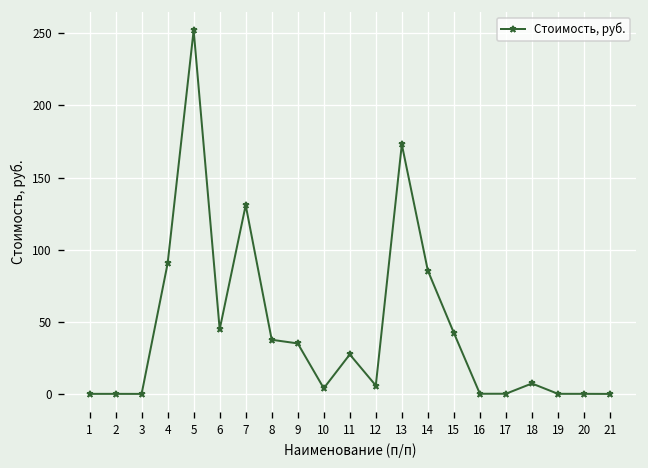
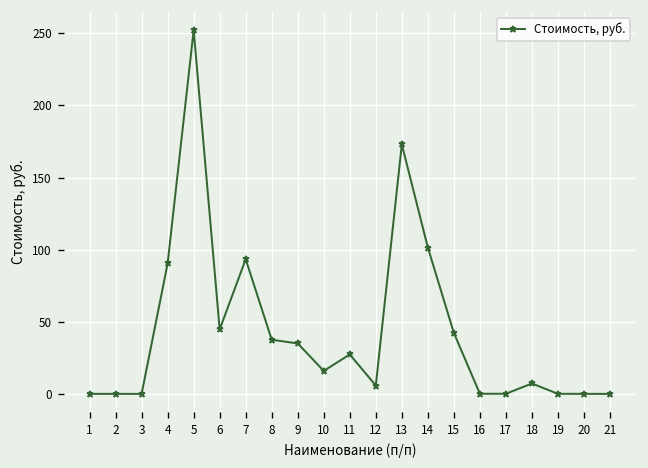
  {
    "1": 0,
    "2": 0,
    "3": 0,
    "4": 90,
    "5": 252,
    "6": 45,
-   "7": 131,
+   "7": 93,
    "8": 38,
    "9": 35,
-   "10": 4,
+   "10": 16,
    "11": 27,
    "12": 6,
    "13": 173,
-   "14": 85,
+   "14": 101,
    "15": 42,
    "16": 0,
    "17": 0,
    "18": 7,
    "19": 0,
    "20": 0,
    "21": 0
  }
